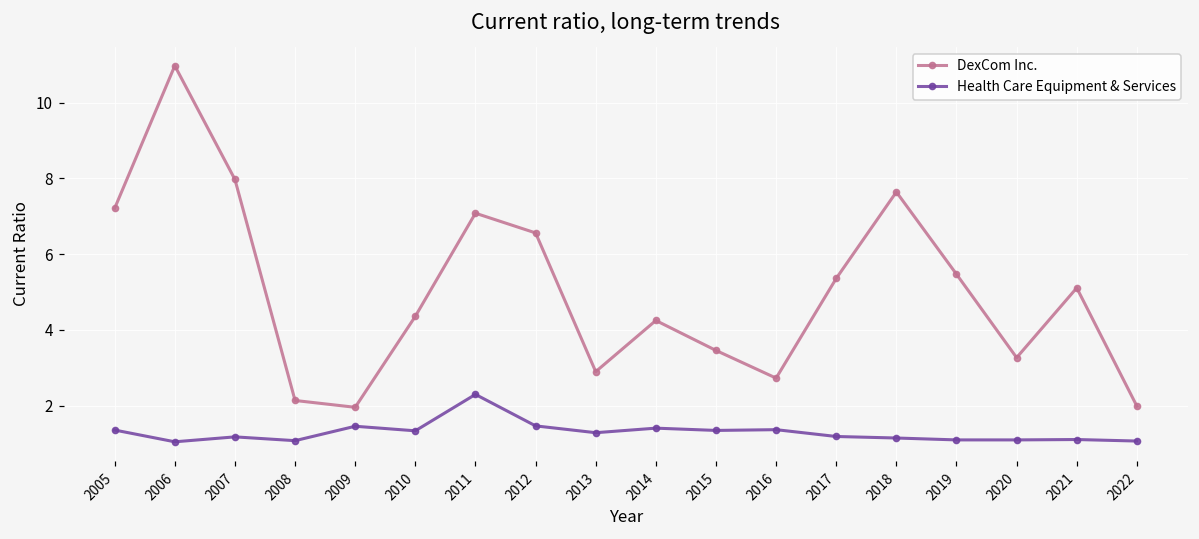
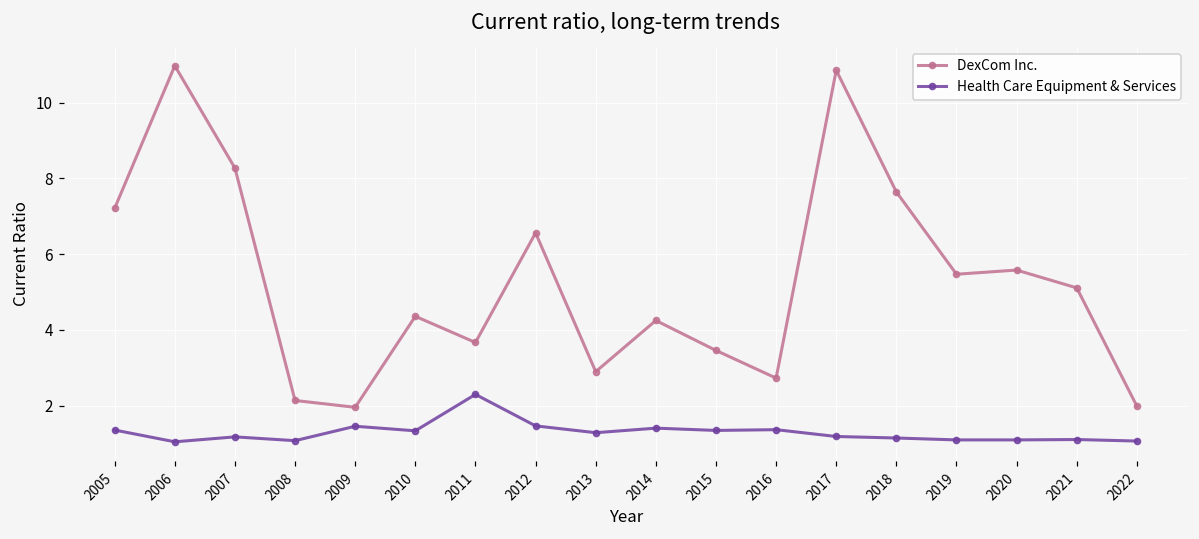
  {
    "DexCom Inc.": {
      "2005": 7.2,
      "2006": 11.0,
-     "2007": 8.0,
+     "2007": 8.3,
      "2008": 2.1,
      "2009": 2.0,
      "2010": 4.4,
-     "2011": 7.1,
+     "2011": 3.7,
      "2012": 6.6,
      "2013": 2.9,
      "2014": 4.3,
      "2015": 3.5,
      "2016": 2.7,
-     "2017": 5.4,
+     "2017": 10.9,
      "2018": 7.6,
      "2019": 5.5,
-     "2020": 3.3,
+     "2020": 5.6,
      "2021": 5.1,
      "2022": 2.0
    },
    "Health Care Equipment & Services": {
      "2005": 1.4,
      "2006": 1.1,
      "2007": 1.2,
      "2008": 1.1,
      "2009": 1.5,
      "2010": 1.3,
      "2011": 2.3,
      "2012": 1.5,
      "2013": 1.3,
      "2014": 1.4,
      "2015": 1.4,
      "2016": 1.4,
      "2017": 1.2,
      "2018": 1.2,
      "2019": 1.1,
      "2020": 1.1,
      "2021": 1.1,
      "2022": 1.1
    }
  }
